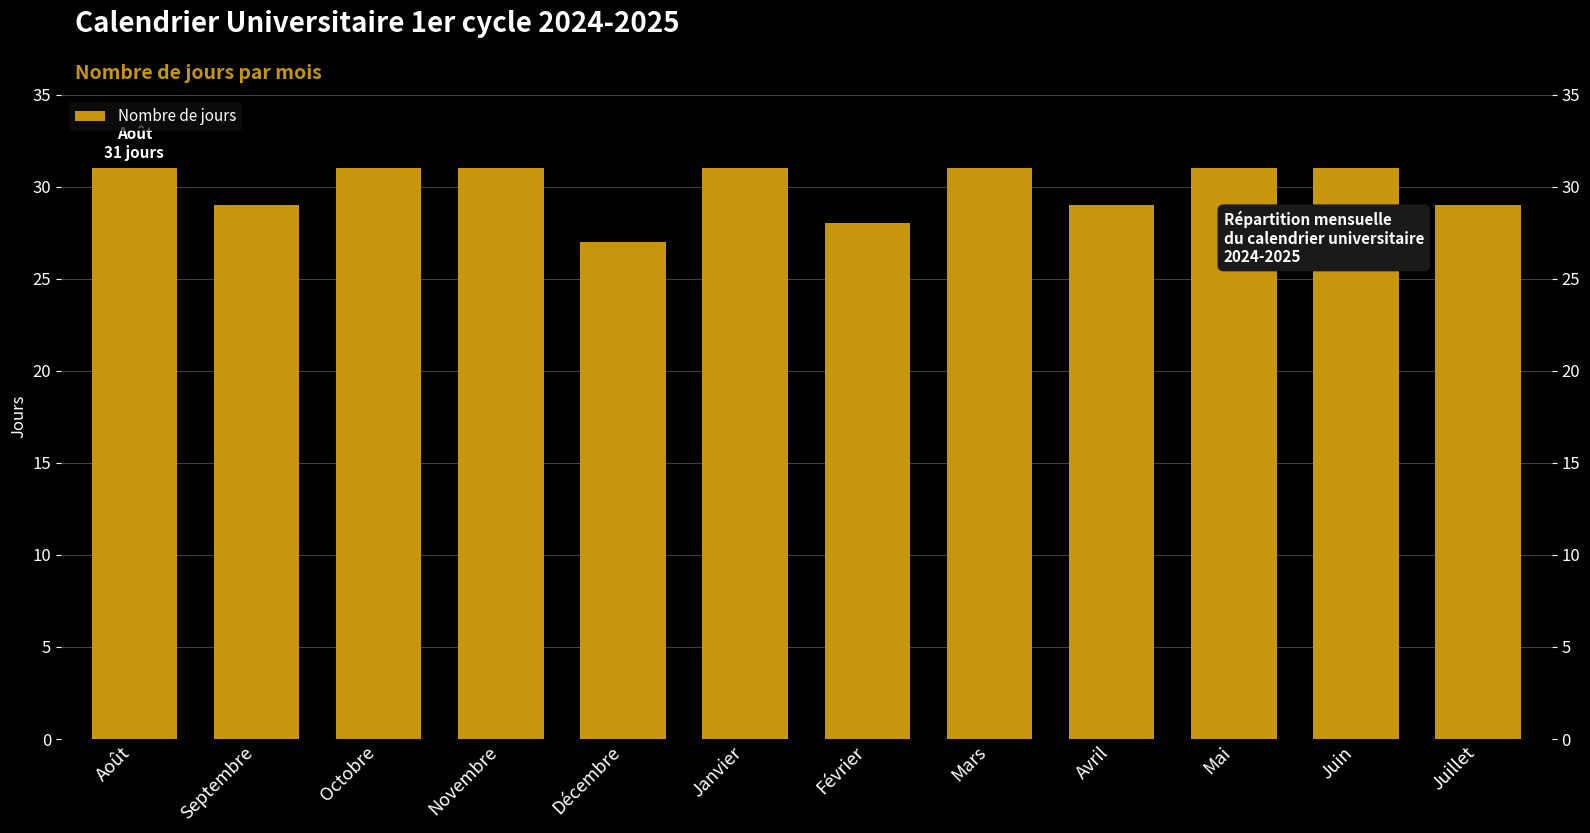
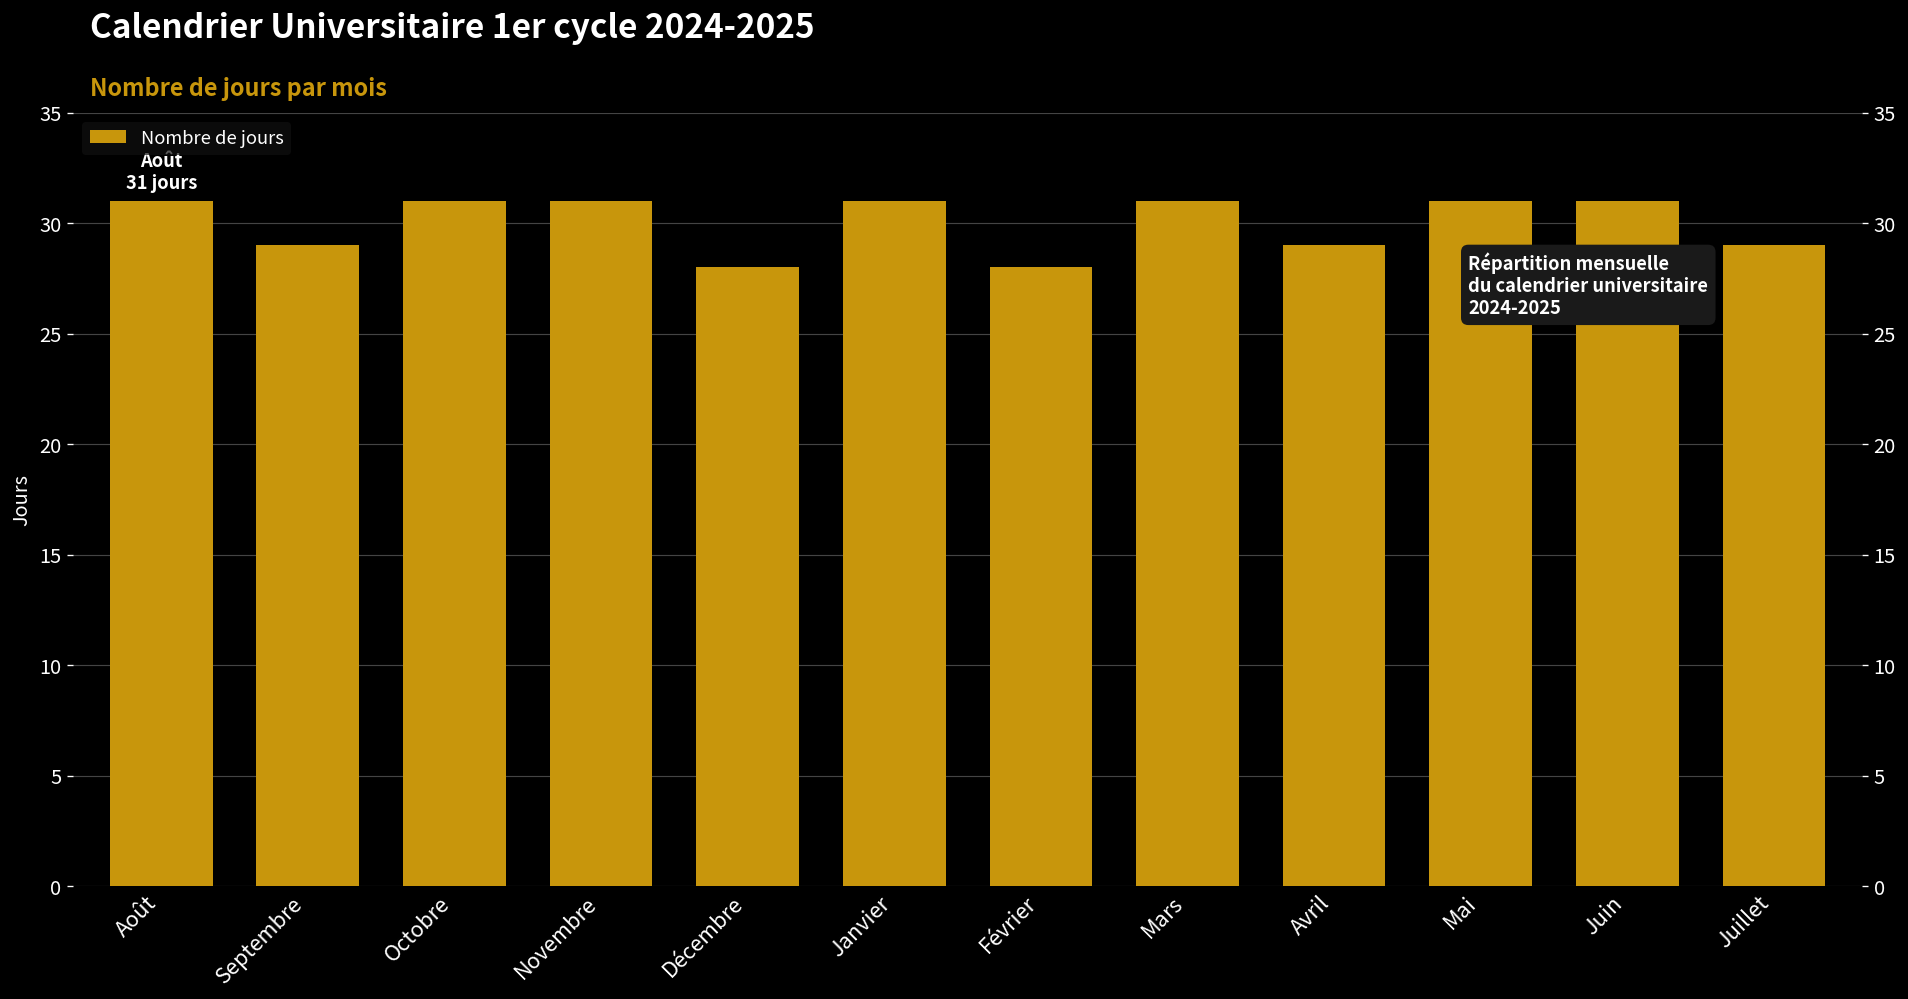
  {
    "Septembre": 29,
    "Octobre": 31,
    "Novembre": 31,
-   "Décembre": 27,
+   "Décembre": 28,
    "Janvier": 31,
    "Février": 28,
    "Mars": 31,
    "Avril": 29,
    "Mai": 31,
    "Juillet": 29
  }
